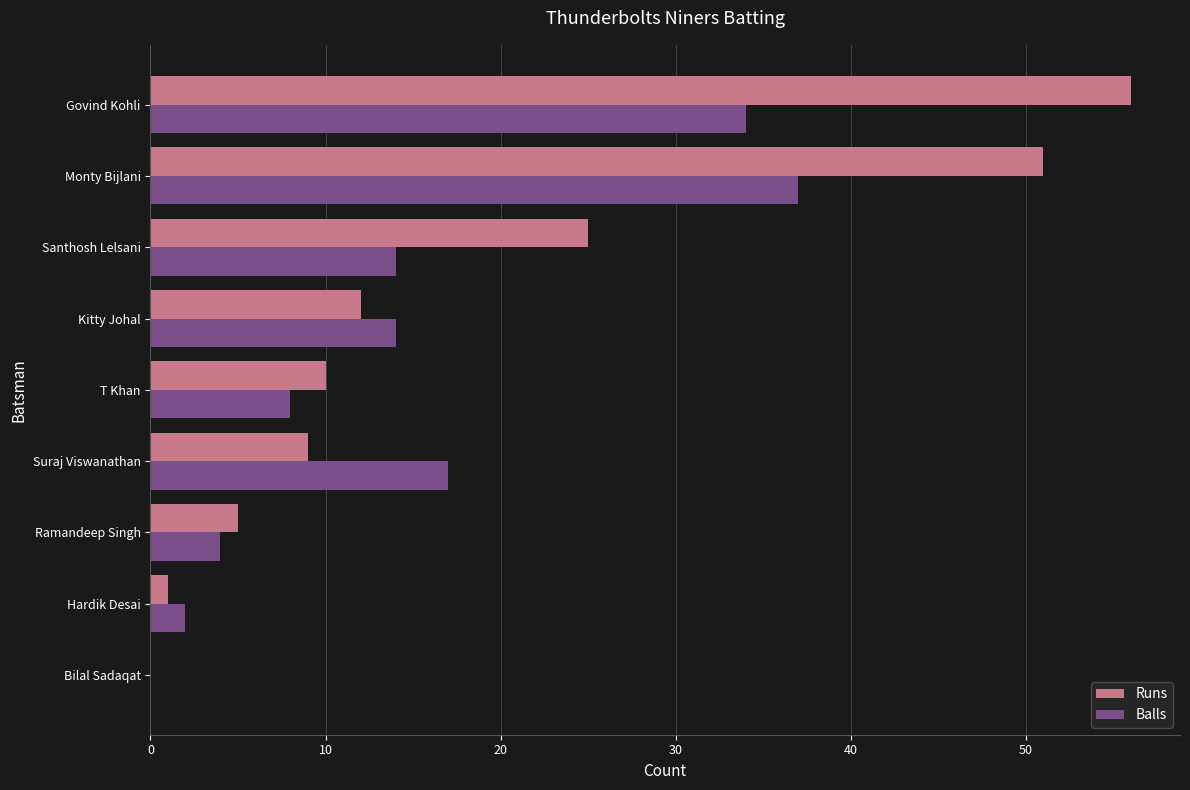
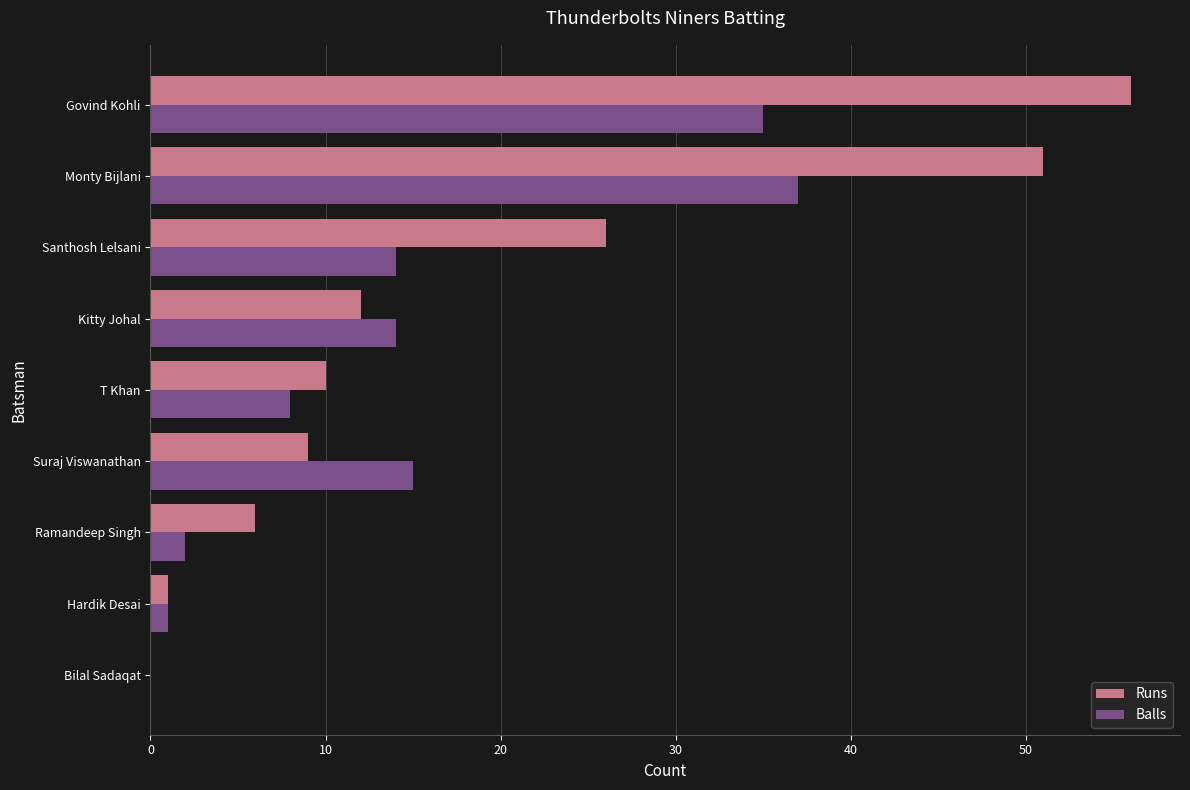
  {
    "Runs": {
      "Govind Kohli": 56,
      "Monty Bijlani": 51,
-     "Santhosh Lelsani": 25,
+     "Santhosh Lelsani": 26,
      "Kitty Johal": 12,
      "T Khan": 10,
      "Suraj Viswanathan": 9,
-     "Ramandeep Singh": 5,
+     "Ramandeep Singh": 6,
      "Hardik Desai": 1,
      "Bilal Sadaqat": 0
    },
    "Balls": {
-     "Govind Kohli": 34,
+     "Govind Kohli": 35,
      "Monty Bijlani": 37,
      "Santhosh Lelsani": 14,
      "Kitty Johal": 14,
      "T Khan": 8,
-     "Suraj Viswanathan": 17,
-     "Ramandeep Singh": 4,
-     "Hardik Desai": 2,
+     "Suraj Viswanathan": 15,
+     "Ramandeep Singh": 2,
+     "Hardik Desai": 1,
      "Bilal Sadaqat": 0
    }
  }
